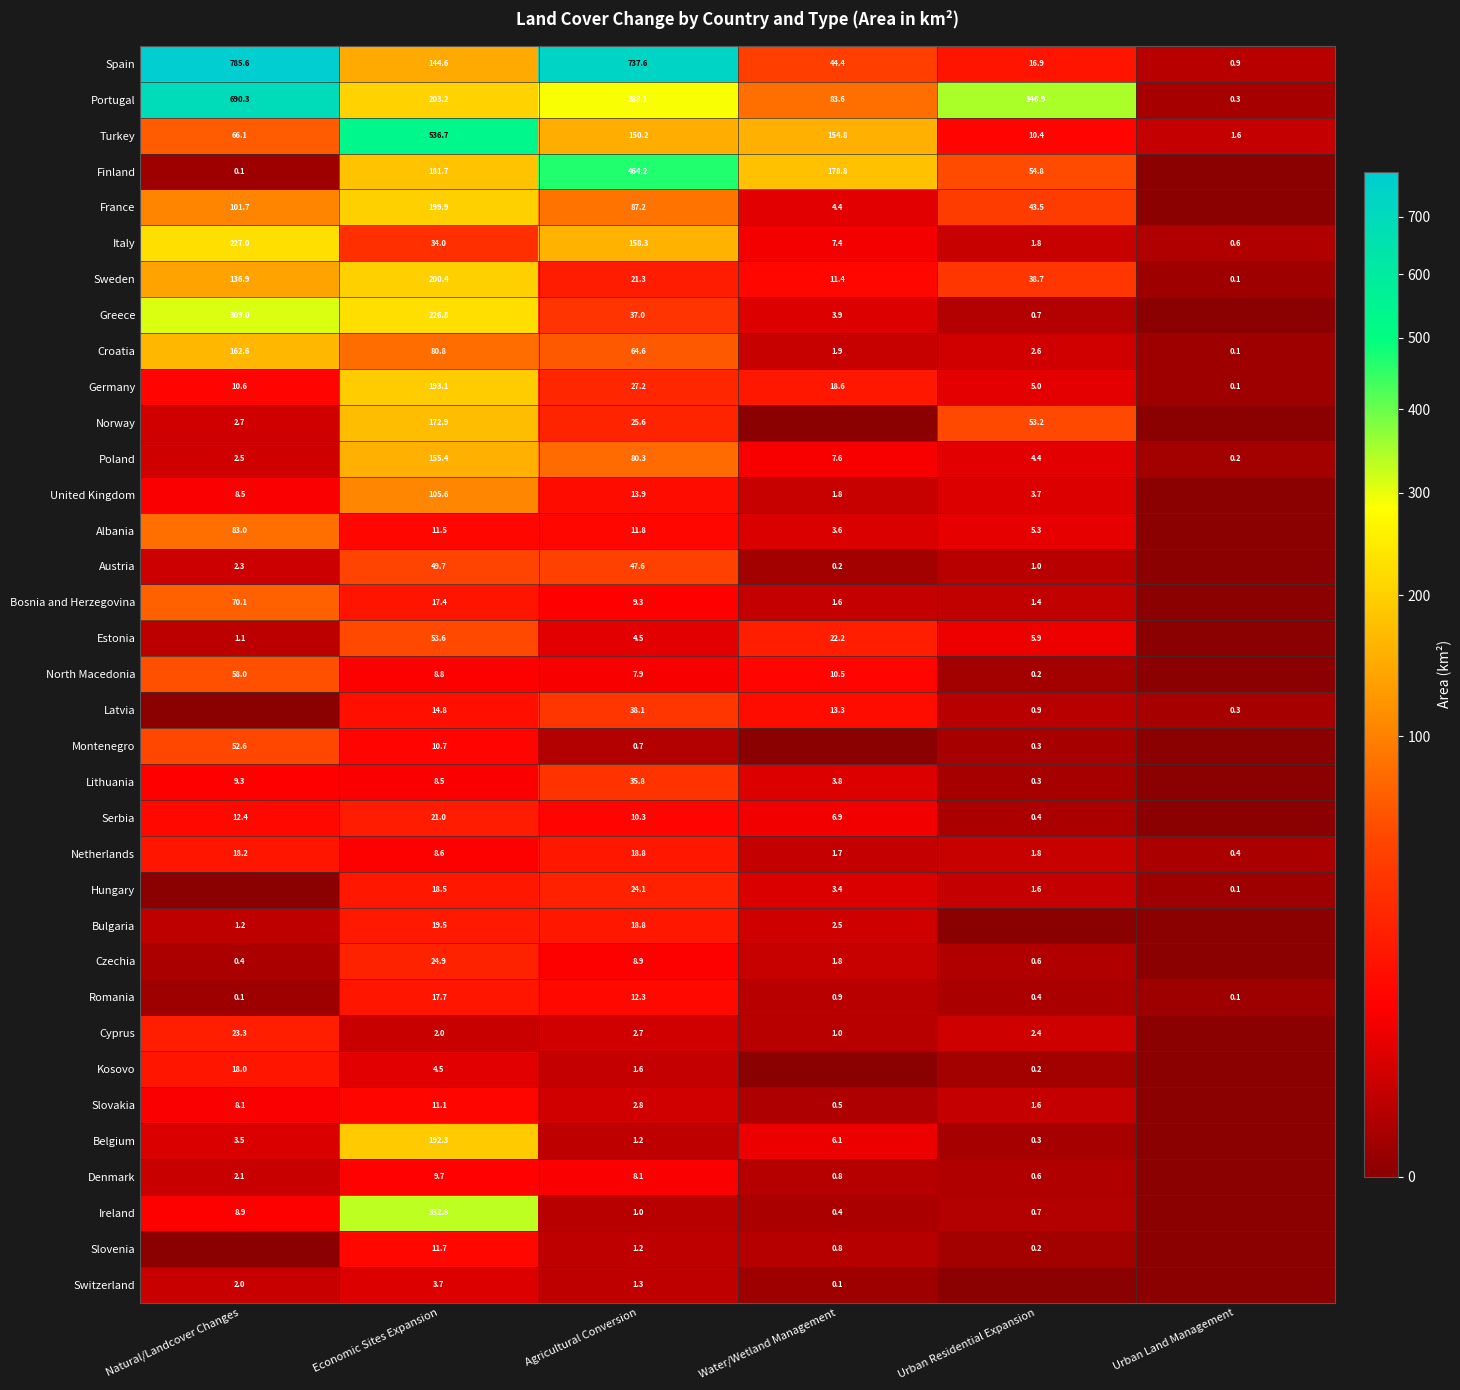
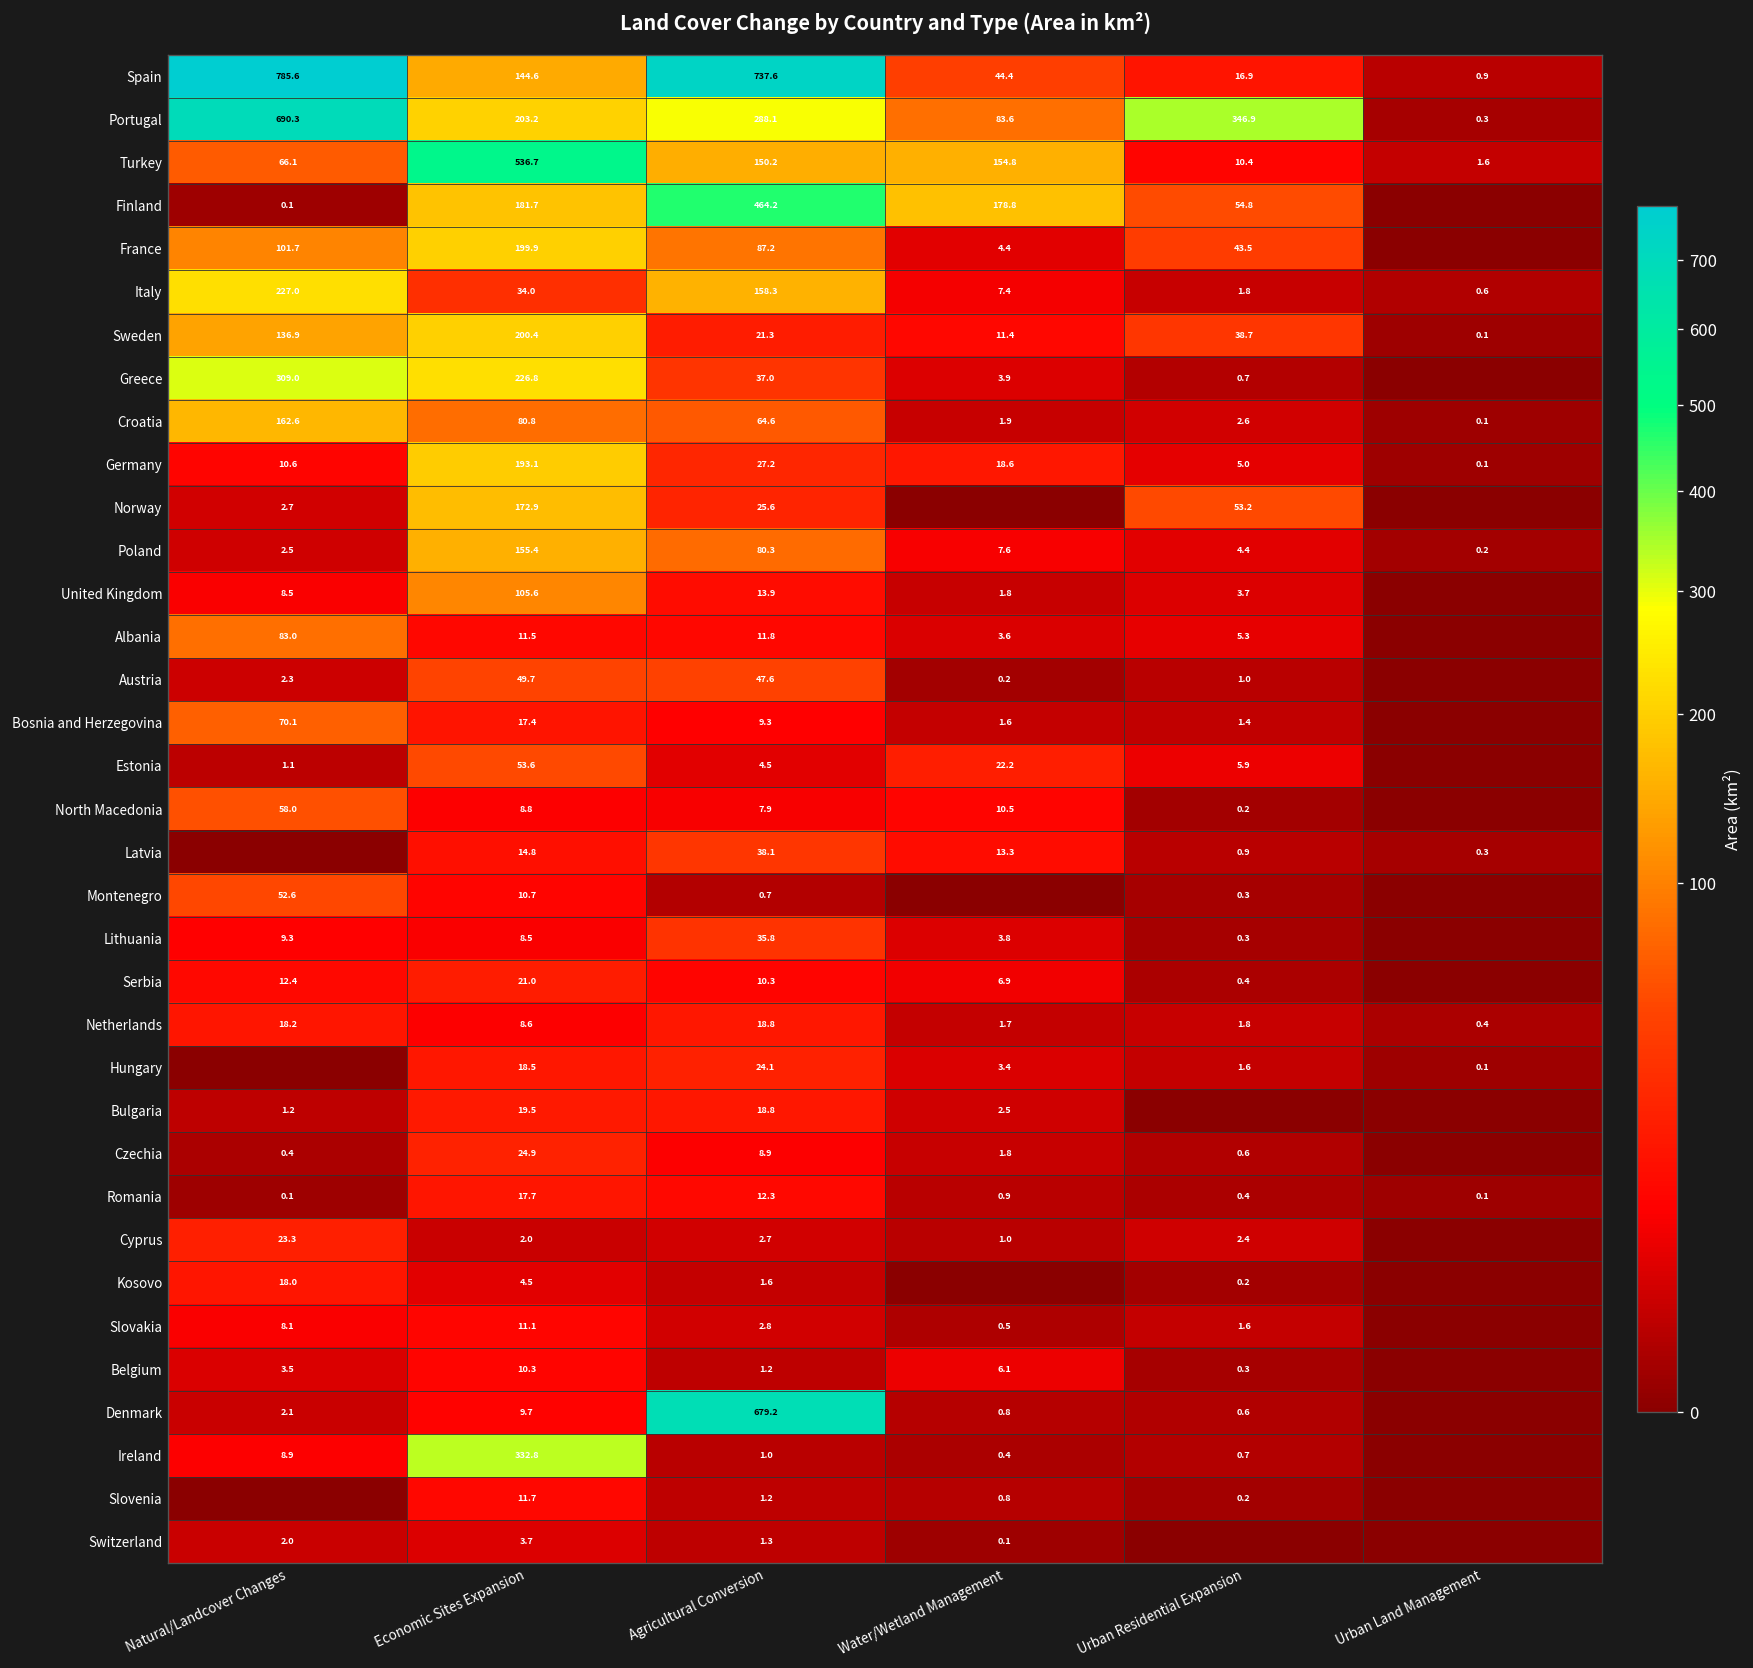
  {
    "Spain": {
      "Natural/Landcover Changes": 785.6,
      "Economic Sites Expansion": 144.6,
      "Agricultural Conversion": 737.6,
      "Water/Wetland Management": 44.4,
      "Urban Residential Expansion": 16.9,
      "Urban Land Management": 0.9
    },
    "Portugal": {
      "Natural/Landcover Changes": 690.3,
      "Economic Sites Expansion": 203.2,
      "Agricultural Conversion": 288.1,
      "Water/Wetland Management": 83.6,
      "Urban Residential Expansion": 346.9,
      "Urban Land Management": 0.3
    },
    "Turkey": {
      "Natural/Landcover Changes": 66.1,
      "Economic Sites Expansion": 536.7,
      "Agricultural Conversion": 150.2,
      "Water/Wetland Management": 154.8,
      "Urban Residential Expansion": 10.4,
      "Urban Land Management": 1.6
    },
    "Finland": {
      "Natural/Landcover Changes": 0.1,
      "Economic Sites Expansion": 181.7,
      "Agricultural Conversion": 464.2,
      "Water/Wetland Management": 178.8,
      "Urban Residential Expansion": 54.8
    },
    "France": {
      "Natural/Landcover Changes": 101.7,
      "Economic Sites Expansion": 199.9,
      "Agricultural Conversion": 87.2,
      "Water/Wetland Management": 4.4,
      "Urban Residential Expansion": 43.5
    },
    "Italy": {
      "Natural/Landcover Changes": 227.0,
      "Economic Sites Expansion": 34.0,
      "Agricultural Conversion": 158.3,
      "Water/Wetland Management": 7.4,
      "Urban Residential Expansion": 1.8,
      "Urban Land Management": 0.6
    },
    "Sweden": {
      "Natural/Landcover Changes": 136.9,
      "Economic Sites Expansion": 200.4,
      "Agricultural Conversion": 21.3,
      "Water/Wetland Management": 11.4,
      "Urban Residential Expansion": 38.7,
      "Urban Land Management": 0.1
    },
    "Greece": {
      "Natural/Landcover Changes": 309.0,
      "Economic Sites Expansion": 226.8,
      "Agricultural Conversion": 37.0,
      "Water/Wetland Management": 3.9,
      "Urban Residential Expansion": 0.7
    },
    "Croatia": {
      "Natural/Landcover Changes": 162.6,
      "Economic Sites Expansion": 80.8,
      "Agricultural Conversion": 64.6,
      "Water/Wetland Management": 1.9,
      "Urban Residential Expansion": 2.6,
      "Urban Land Management": 0.1
    },
    "Germany": {
      "Natural/Landcover Changes": 10.6,
      "Economic Sites Expansion": 193.1,
      "Agricultural Conversion": 27.2,
      "Water/Wetland Management": 18.6,
      "Urban Residential Expansion": 5.0,
      "Urban Land Management": 0.1
    },
    "Norway": {
      "Natural/Landcover Changes": 2.7,
      "Economic Sites Expansion": 172.9,
      "Agricultural Conversion": 25.6,
      "Urban Residential Expansion": 53.2
    },
    "Poland": {
      "Natural/Landcover Changes": 2.5,
      "Economic Sites Expansion": 155.4,
      "Agricultural Conversion": 80.3,
      "Water/Wetland Management": 7.6,
      "Urban Residential Expansion": 4.4,
      "Urban Land Management": 0.2
    },
    "United Kingdom": {
      "Natural/Landcover Changes": 8.5,
      "Economic Sites Expansion": 105.6,
      "Agricultural Conversion": 13.9,
      "Water/Wetland Management": 1.8,
      "Urban Residential Expansion": 3.7
    },
    "Albania": {
      "Natural/Landcover Changes": 83.0,
      "Economic Sites Expansion": 11.5,
      "Agricultural Conversion": 11.8,
      "Water/Wetland Management": 3.6,
      "Urban Residential Expansion": 5.3
    },
    "Austria": {
      "Natural/Landcover Changes": 2.3,
      "Economic Sites Expansion": 49.7,
      "Agricultural Conversion": 47.6,
      "Water/Wetland Management": 0.2,
      "Urban Residential Expansion": 1.0
    },
    "Bosnia and Herzegovina": {
      "Natural/Landcover Changes": 70.1,
      "Economic Sites Expansion": 17.4,
      "Agricultural Conversion": 9.3,
      "Water/Wetland Management": 1.6,
      "Urban Residential Expansion": 1.4
    },
    "Estonia": {
      "Natural/Landcover Changes": 1.1,
      "Economic Sites Expansion": 53.6,
      "Agricultural Conversion": 4.5,
      "Water/Wetland Management": 22.2,
      "Urban Residential Expansion": 5.9
    },
    "North Macedonia": {
      "Natural/Landcover Changes": 58.0,
      "Economic Sites Expansion": 8.8,
      "Agricultural Conversion": 7.9,
      "Water/Wetland Management": 10.5,
      "Urban Residential Expansion": 0.2
    },
    "Latvia": {
      "Economic Sites Expansion": 14.8,
      "Agricultural Conversion": 38.1,
      "Water/Wetland Management": 13.3,
      "Urban Residential Expansion": 0.9,
      "Urban Land Management": 0.3
    },
    "Montenegro": {
      "Natural/Landcover Changes": 52.6,
      "Economic Sites Expansion": 10.7,
      "Agricultural Conversion": 0.7,
      "Urban Residential Expansion": 0.3
    },
    "Lithuania": {
      "Natural/Landcover Changes": 9.3,
      "Economic Sites Expansion": 8.5,
      "Agricultural Conversion": 35.8,
      "Water/Wetland Management": 3.8,
      "Urban Residential Expansion": 0.3
    },
    "Serbia": {
      "Natural/Landcover Changes": 12.4,
      "Economic Sites Expansion": 21.0,
      "Agricultural Conversion": 10.3,
      "Water/Wetland Management": 6.9,
      "Urban Residential Expansion": 0.4
    },
    "Netherlands": {
      "Natural/Landcover Changes": 18.2,
      "Economic Sites Expansion": 8.6,
      "Agricultural Conversion": 18.8,
      "Water/Wetland Management": 1.7,
      "Urban Residential Expansion": 1.8,
      "Urban Land Management": 0.4
    },
    "Hungary": {
      "Economic Sites Expansion": 18.5,
      "Agricultural Conversion": 24.1,
      "Water/Wetland Management": 3.4,
      "Urban Residential Expansion": 1.6,
      "Urban Land Management": 0.1
    },
    "Bulgaria": {
      "Natural/Landcover Changes": 1.2,
      "Economic Sites Expansion": 19.5,
      "Agricultural Conversion": 18.8,
      "Water/Wetland Management": 2.5
    },
    "Czechia": {
      "Natural/Landcover Changes": 0.4,
      "Economic Sites Expansion": 24.9,
      "Agricultural Conversion": 8.9,
      "Water/Wetland Management": 1.8,
      "Urban Residential Expansion": 0.6
    },
    "Romania": {
      "Natural/Landcover Changes": 0.1,
      "Economic Sites Expansion": 17.7,
      "Agricultural Conversion": 12.3,
      "Water/Wetland Management": 0.9,
      "Urban Residential Expansion": 0.4,
      "Urban Land Management": 0.1
    },
    "Cyprus": {
      "Natural/Landcover Changes": 23.3,
      "Economic Sites Expansion": 2.0,
      "Agricultural Conversion": 2.7,
      "Water/Wetland Management": 1.0,
      "Urban Residential Expansion": 2.4
    },
    "Kosovo": {
      "Natural/Landcover Changes": 18.0,
      "Economic Sites Expansion": 4.5,
      "Agricultural Conversion": 1.6,
      "Urban Residential Expansion": 0.2
    },
    "Slovakia": {
      "Natural/Landcover Changes": 8.1,
      "Economic Sites Expansion": 11.1,
      "Agricultural Conversion": 2.8,
      "Water/Wetland Management": 0.5,
      "Urban Residential Expansion": 1.6
    },
    "Belgium": {
      "Natural/Landcover Changes": 3.5,
-     "Economic Sites Expansion": 192.3,
+     "Economic Sites Expansion": 10.3,
      "Agricultural Conversion": 1.2,
      "Water/Wetland Management": 6.1,
      "Urban Residential Expansion": 0.3
    },
    "Denmark": {
      "Natural/Landcover Changes": 2.1,
      "Economic Sites Expansion": 9.7,
-     "Agricultural Conversion": 8.1,
+     "Agricultural Conversion": 679.2,
      "Water/Wetland Management": 0.8,
      "Urban Residential Expansion": 0.6
    },
    "Ireland": {
      "Natural/Landcover Changes": 8.9,
      "Economic Sites Expansion": 332.8,
      "Agricultural Conversion": 1.0,
      "Water/Wetland Management": 0.4,
      "Urban Residential Expansion": 0.7
    },
    "Slovenia": {
      "Economic Sites Expansion": 11.7,
      "Agricultural Conversion": 1.2,
      "Water/Wetland Management": 0.8,
      "Urban Residential Expansion": 0.2
    },
    "Switzerland": {
      "Natural/Landcover Changes": 2.0,
      "Economic Sites Expansion": 3.7,
      "Agricultural Conversion": 1.3,
      "Water/Wetland Management": 0.1
    }
  }
